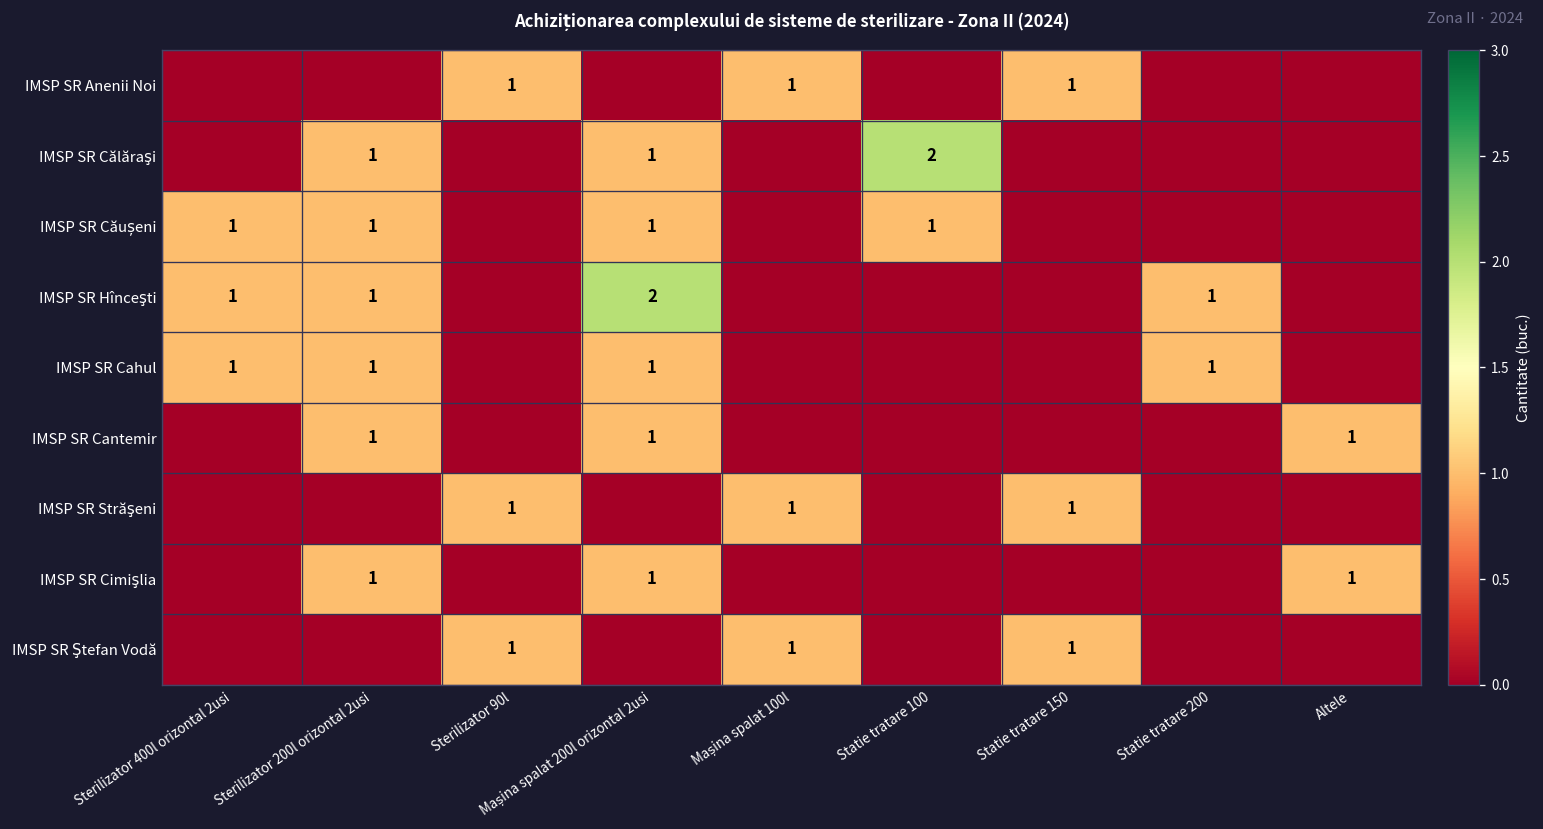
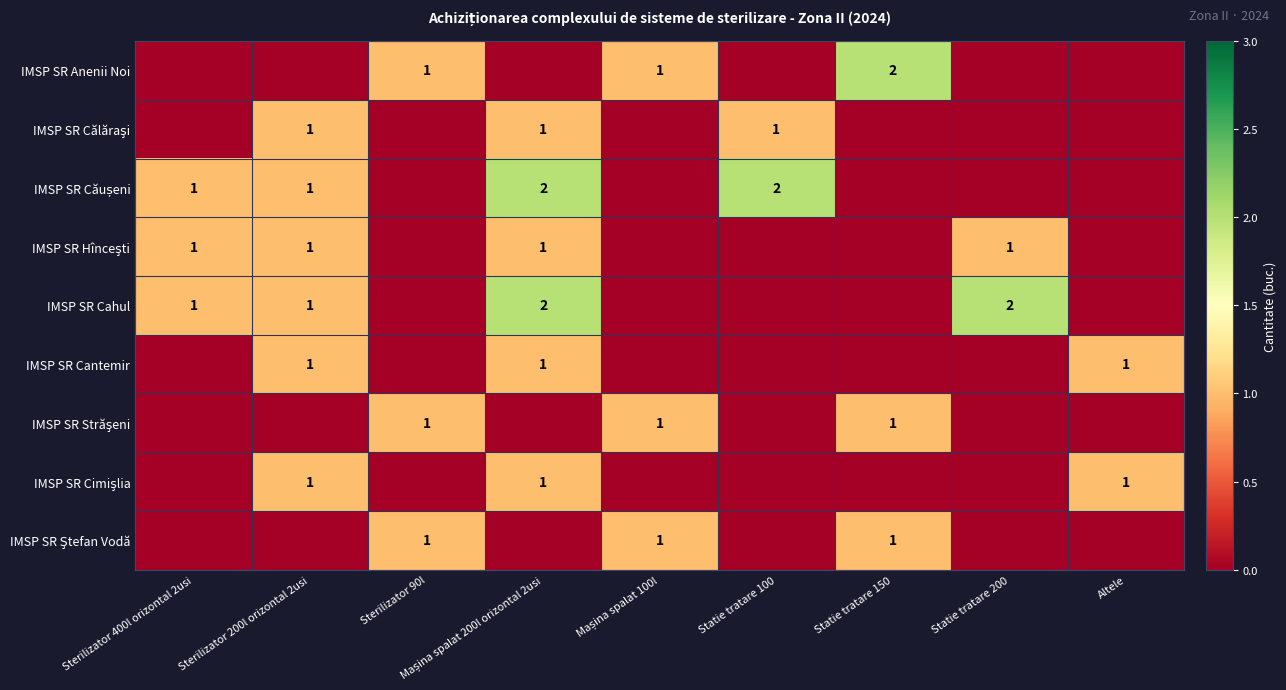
  {
    "IMSP SR Anenii Noi": {
      "Sterilizator 90l": 1,
      "Mașina spalat 100l": 1,
-     "Statie tratare 150": 1
+     "Statie tratare 150": 2
    },
    "IMSP SR Călăraşi": {
      "Sterilizator 200l orizontal 2usi": 1,
      "Mașina spalat 200l orizontal 2usi": 1,
-     "Statie tratare 100": 2
+     "Statie tratare 100": 1
    },
    "IMSP SR Căușeni": {
      "Sterilizator 400l orizontal 2usi": 1,
      "Sterilizator 200l orizontal 2usi": 1,
-     "Mașina spalat 200l orizontal 2usi": 1,
-     "Statie tratare 100": 1
+     "Mașina spalat 200l orizontal 2usi": 2,
+     "Statie tratare 100": 2
    },
    "IMSP SR Hînceşti": {
      "Sterilizator 400l orizontal 2usi": 1,
      "Sterilizator 200l orizontal 2usi": 1,
-     "Mașina spalat 200l orizontal 2usi": 2,
+     "Mașina spalat 200l orizontal 2usi": 1,
      "Statie tratare 200": 1
    },
    "IMSP SR Cahul": {
      "Sterilizator 400l orizontal 2usi": 1,
      "Sterilizator 200l orizontal 2usi": 1,
-     "Mașina spalat 200l orizontal 2usi": 1,
-     "Statie tratare 200": 1
+     "Mașina spalat 200l orizontal 2usi": 2,
+     "Statie tratare 200": 2
    },
    "IMSP SR Cantemir": {
      "Sterilizator 200l orizontal 2usi": 1,
      "Mașina spalat 200l orizontal 2usi": 1,
      "Altele": 1
    },
    "IMSP SR Străşeni": {
      "Sterilizator 90l": 1,
      "Mașina spalat 100l": 1,
      "Statie tratare 150": 1
    },
    "IMSP SR Cimişlia": {
      "Sterilizator 200l orizontal 2usi": 1,
      "Mașina spalat 200l orizontal 2usi": 1,
      "Altele": 1
    },
    "IMSP SR Ştefan Vodă": {
      "Sterilizator 90l": 1,
      "Mașina spalat 100l": 1,
      "Statie tratare 150": 1
    }
  }
